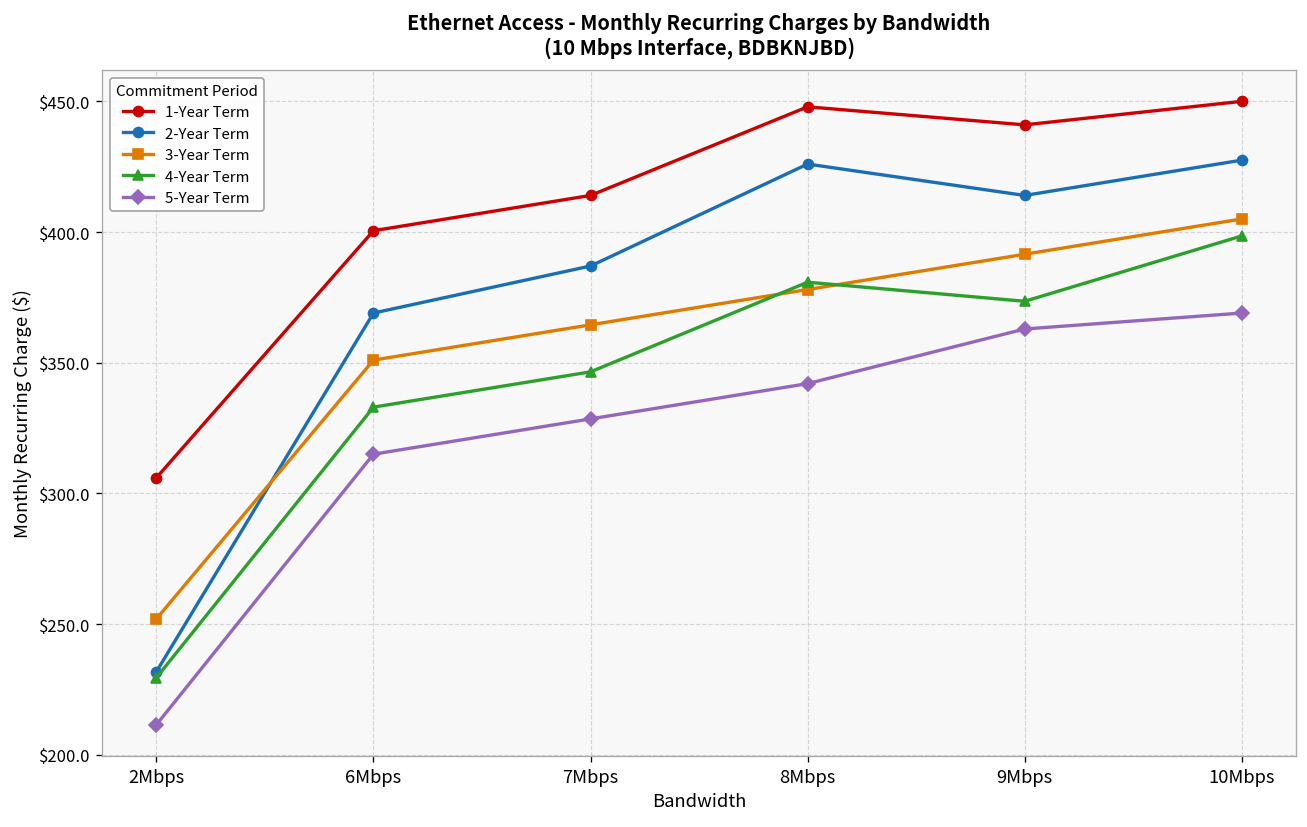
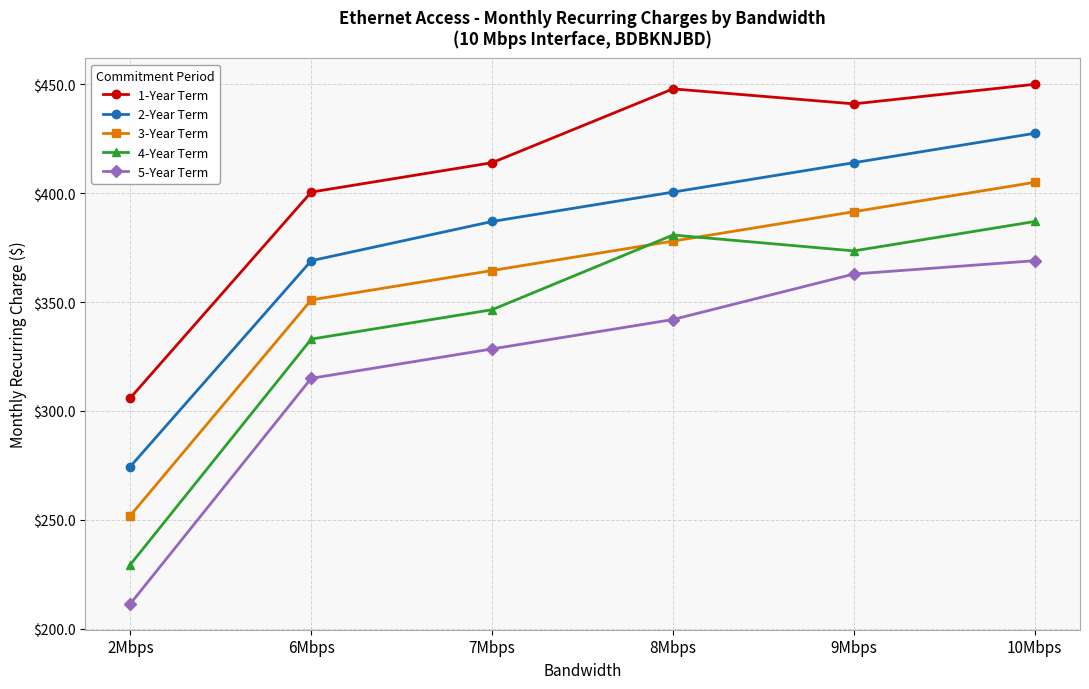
  {
    "1-Year Term": {
      "2Mbps": "$306",
      "6Mbps": "$401",
      "7Mbps": "$414",
      "8Mbps": "$448",
      "9Mbps": "$441",
      "10Mbps": "$450"
    },
    "2-Year Term": {
-     "2Mbps": "$232",
+     "2Mbps": "$275",
      "6Mbps": "$369",
      "7Mbps": "$387",
-     "8Mbps": "$426",
+     "8Mbps": "$401",
      "9Mbps": "$414",
      "10Mbps": "$428"
    },
    "3-Year Term": {
      "2Mbps": "$252",
      "6Mbps": "$351",
      "7Mbps": "$365",
      "8Mbps": "$378",
      "9Mbps": "$392",
      "10Mbps": "$405"
    },
    "4-Year Term": {
      "2Mbps": "$230",
      "6Mbps": "$333",
      "7Mbps": "$347",
      "8Mbps": "$381",
      "9Mbps": "$374",
-     "10Mbps": "$399"
+     "10Mbps": "$387"
    },
    "5-Year Term": {
      "2Mbps": "$212",
      "6Mbps": "$315",
      "7Mbps": "$329",
      "8Mbps": "$342",
      "9Mbps": "$363",
      "10Mbps": "$369"
    }
  }
